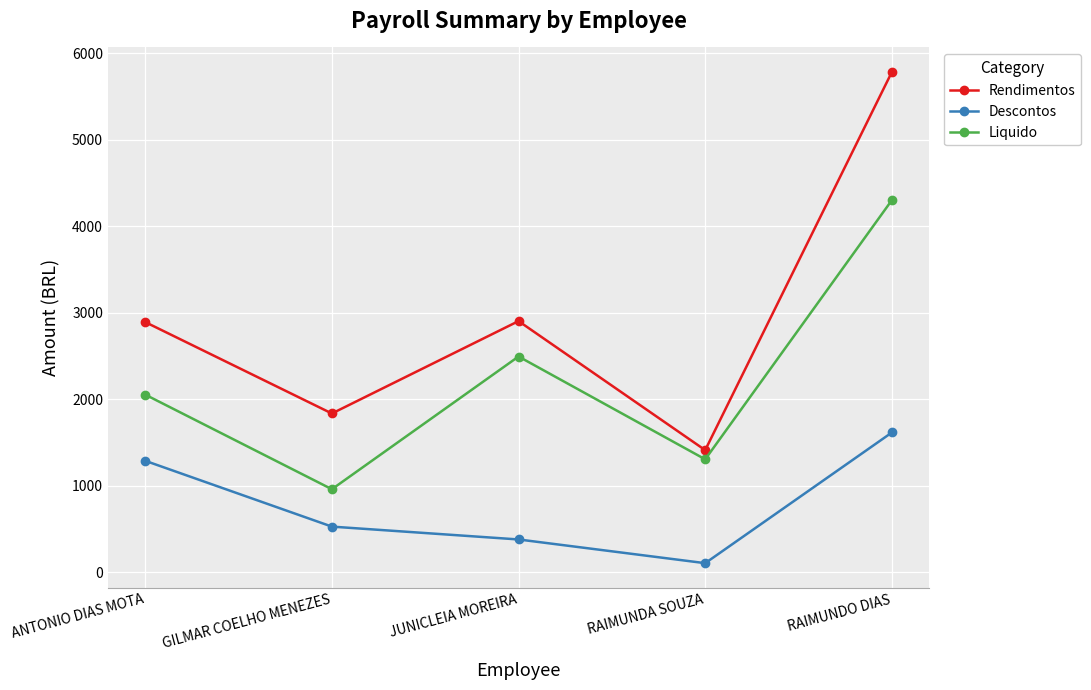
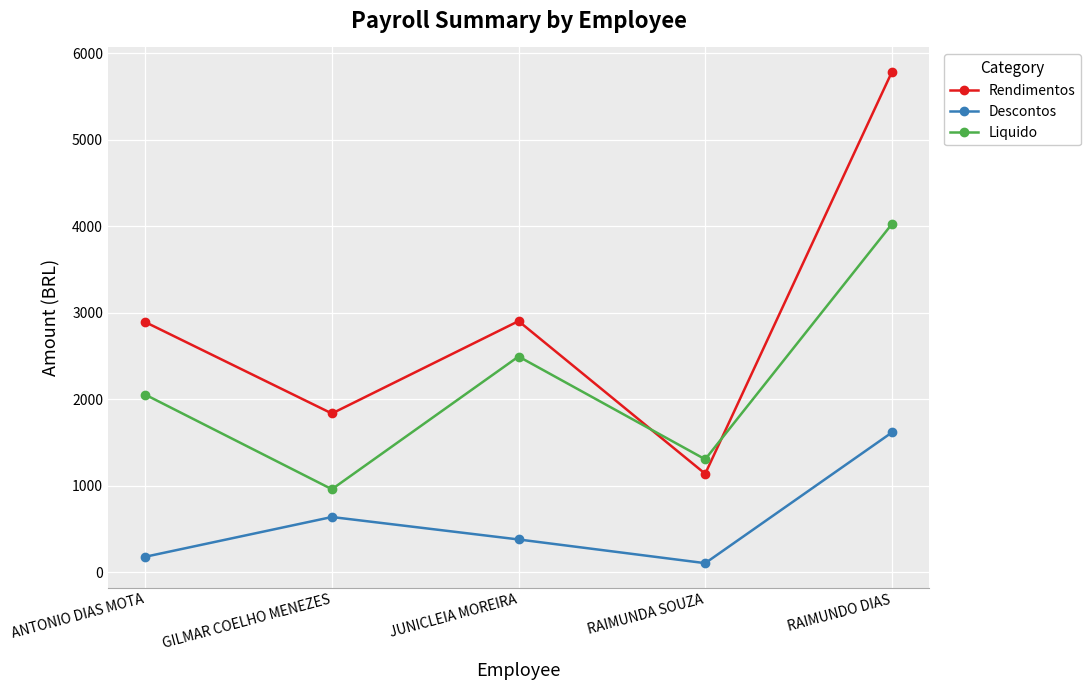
  {
    "Rendimentos": {
      "ANTONIO DIAS MOTA": 2900,
      "GILMAR COELHO MENEZES": 1800,
      "JUNICLEIA MOREIRA": 2900,
-     "RAIMUNDA SOUZA": 1400,
+     "RAIMUNDA SOUZA": 1100,
      "RAIMUNDO DIAS": 5800
    },
    "Descontos": {
-     "ANTONIO DIAS MOTA": 1300,
-     "GILMAR COELHO MENEZES": 500,
+     "ANTONIO DIAS MOTA": 200,
+     "GILMAR COELHO MENEZES": 600,
      "JUNICLEIA MOREIRA": 400,
      "RAIMUNDA SOUZA": 100,
      "RAIMUNDO DIAS": 1600
    },
    "Liquido": {
      "ANTONIO DIAS MOTA": 2100,
      "GILMAR COELHO MENEZES": 1000,
      "JUNICLEIA MOREIRA": 2500,
      "RAIMUNDA SOUZA": 1300,
-     "RAIMUNDO DIAS": 4300
+     "RAIMUNDO DIAS": 4000
    }
  }
